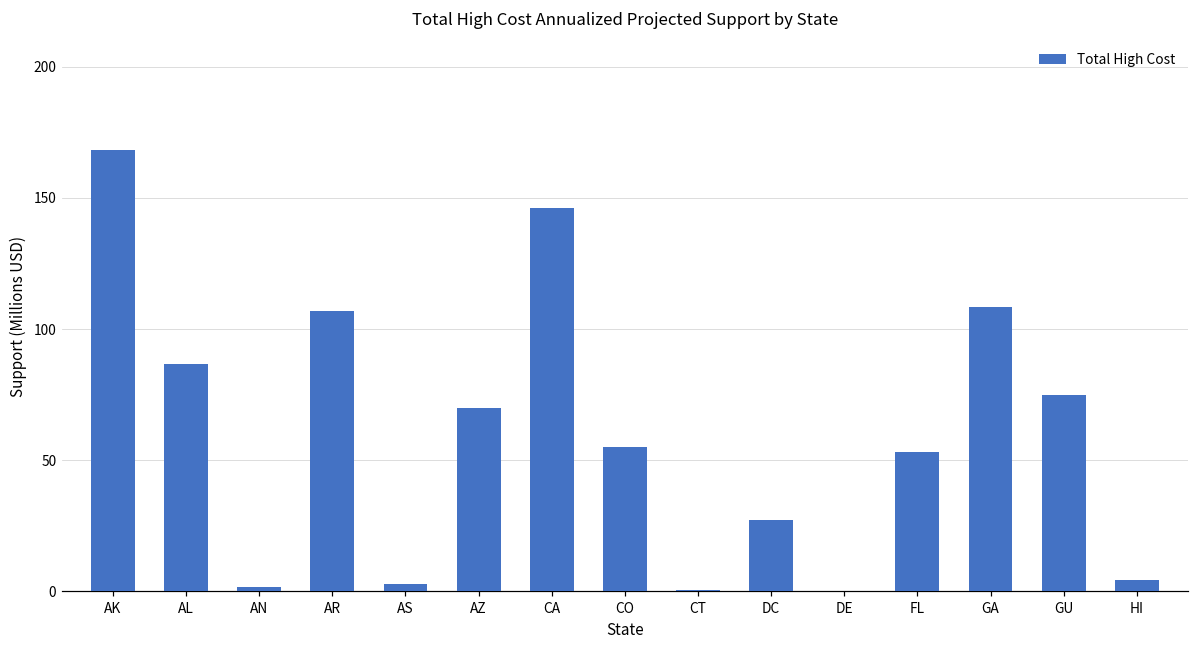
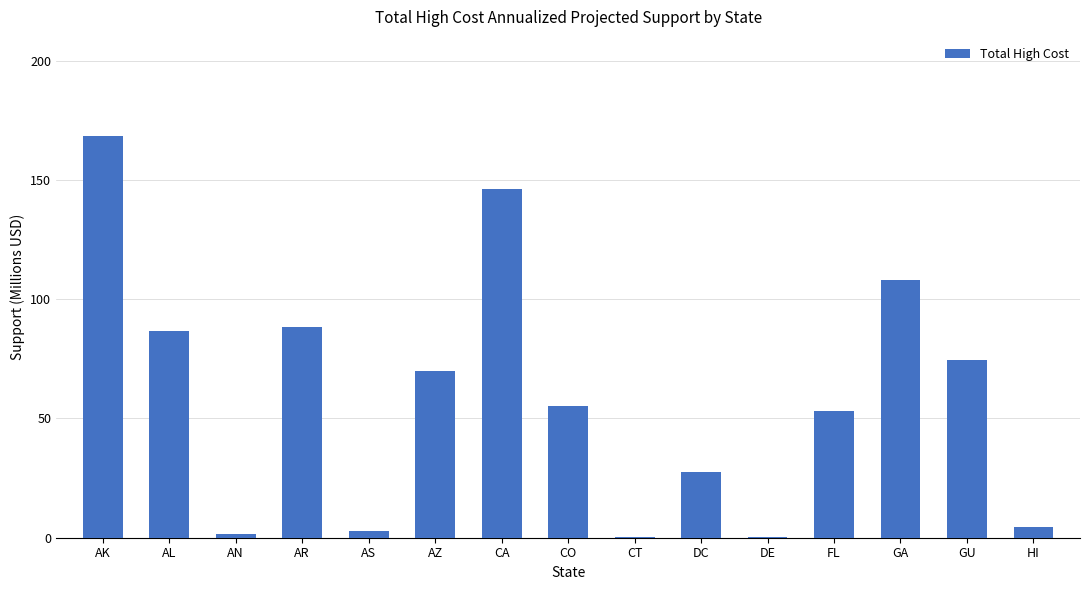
  {
    "AK": 168,
    "AL": 87,
    "AN": 2,
-   "AR": 107,
+   "AR": 88,
    "AS": 3,
    "AZ": 70,
    "CA": 146,
    "CO": 55,
    "DC": 27,
    "FL": 53,
    "GA": 108,
    "GU": 75,
    "HI": 4
  }
